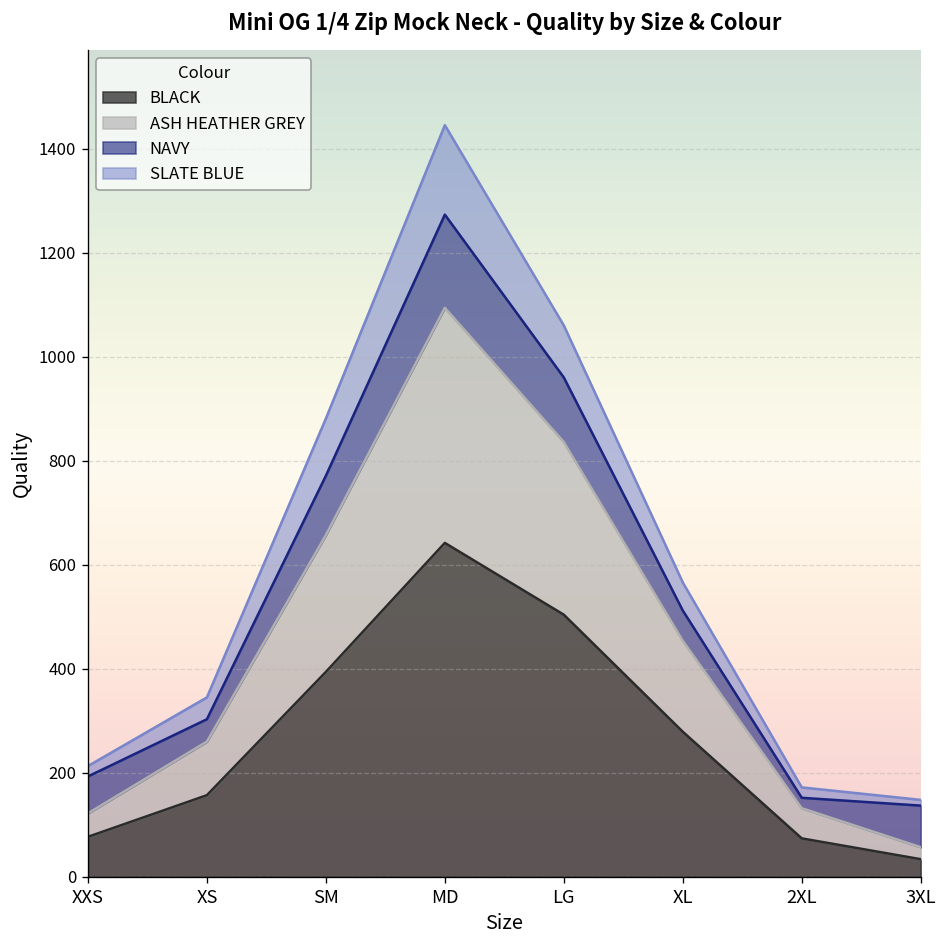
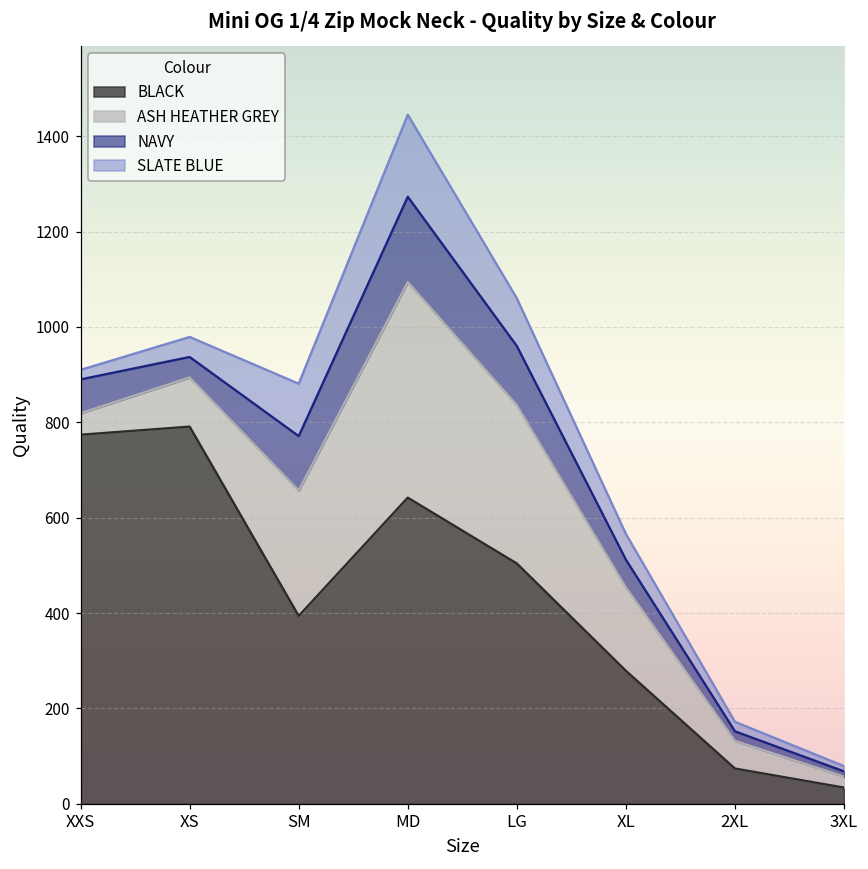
  {
    "BLACK": {
-     "XXS": 80,
-     "XS": 160,
+     "XXS": 770,
+     "XS": 790,
      "SM": 390,
      "MD": 640,
      "LG": 500,
      "XL": 280,
      "2XL": 70,
      "3XL": 30
    },
    "NAVY": {
      "XXS": 70,
      "XS": 40,
      "SM": 110,
      "MD": 180,
      "LG": 120,
      "XL": 60,
      "2XL": 20,
-     "3XL": 80
+     "3XL": 10
    }
  }
